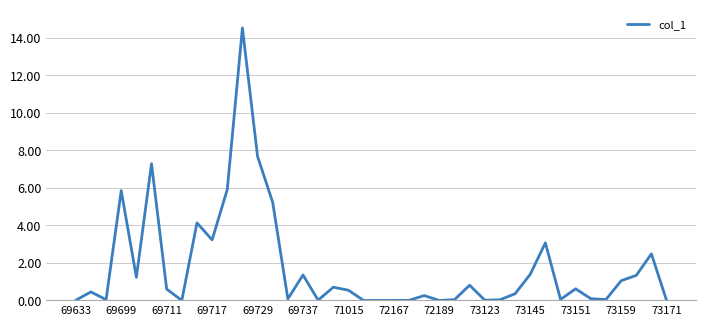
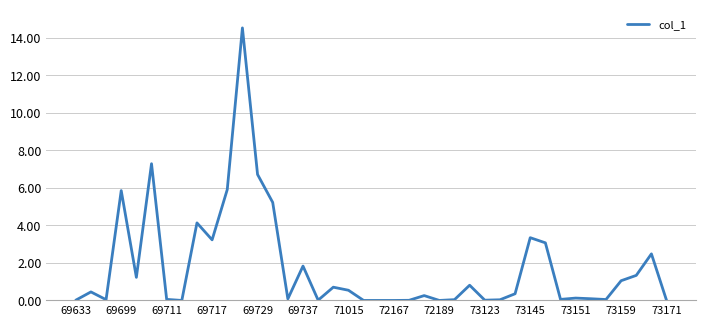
  {
    "69633": 0.0,
    "69699": 5.9,
-   "69711": 0.6,
+   "69711": 0.1,
    "69717": 3.2,
-   "69729": 7.7,
-   "69737": 1.4,
+   "69729": 6.7,
+   "69737": 1.8,
    "71015": 0.5,
    "72167": 0.0,
    "72189": 0.0,
    "73123": 0.0,
-   "73145": 1.4,
-   "73151": 0.6,
+   "73145": 3.3,
+   "73151": 0.1,
    "73159": 1.1,
    "73171": 0.0
  }
